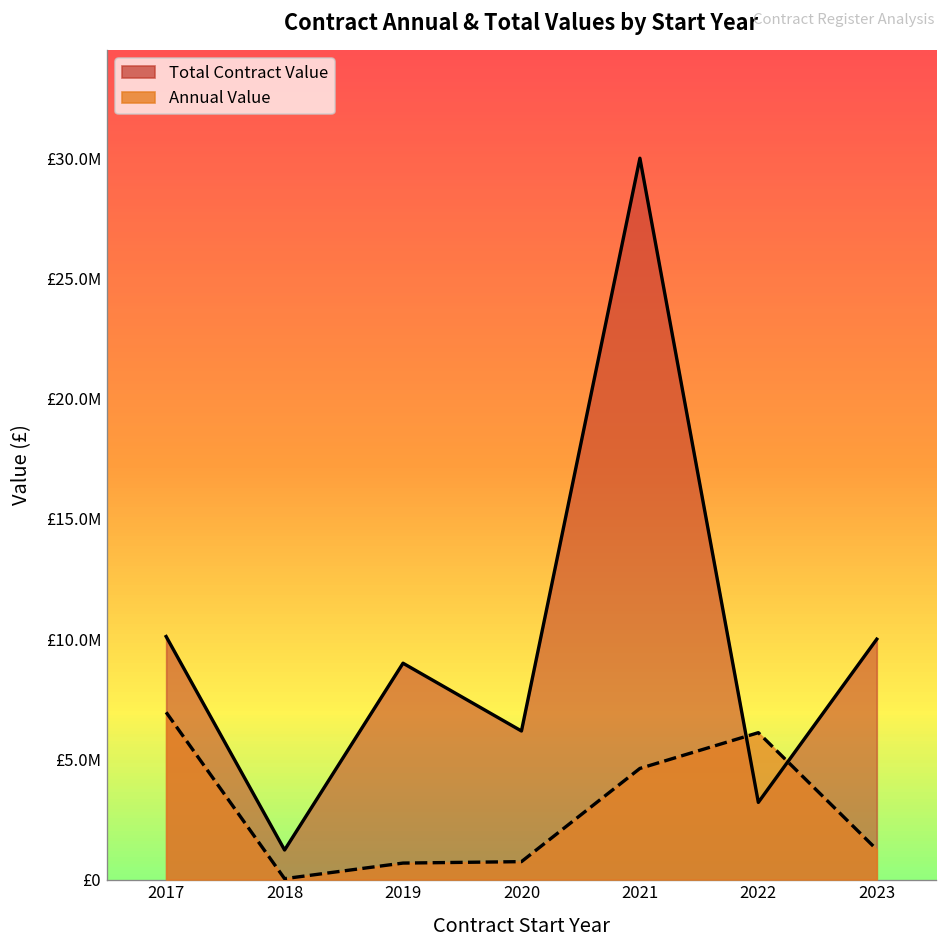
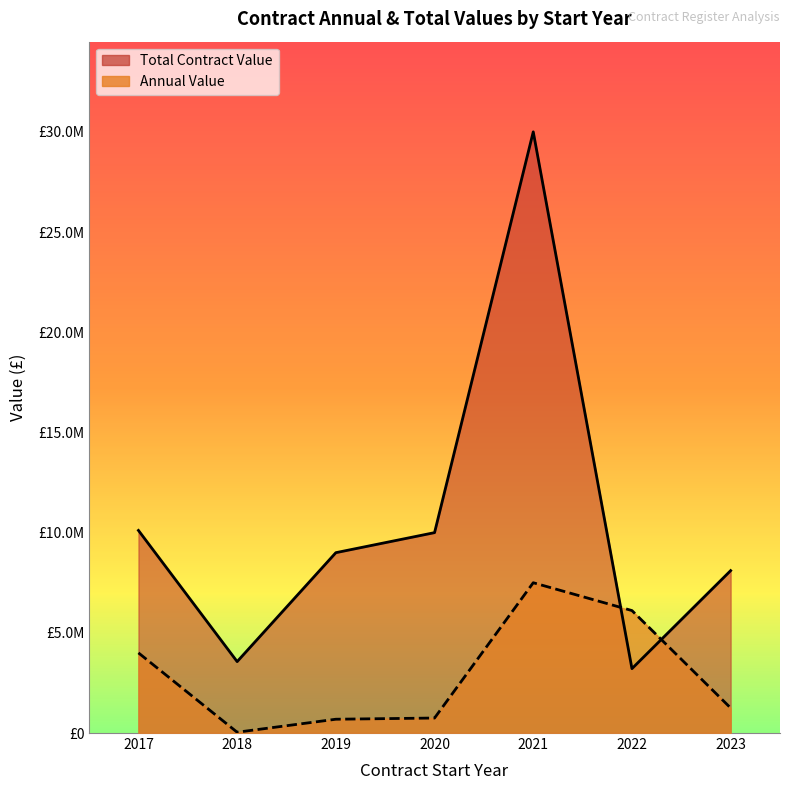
  {
    "Total Contract Value": {
      "2017": "£10100000",
-     "2018": "£1200000",
+     "2018": "£3600000",
      "2019": "£9000000",
-     "2020": "£6200000",
+     "2020": "£10000000",
      "2021": "£30000000",
      "2022": "£3200000",
-     "2023": "£10000000"
+     "2023": "£8100000"
    },
    "Annual Value": {
-     "2017": "£7000000",
+     "2017": "£4000000",
      "2018": "£0",
      "2019": "£700000",
      "2020": "£700000",
-     "2021": "£4600000",
+     "2021": "£7500000",
      "2022": "£6100000",
      "2023": "£1300000"
    }
  }
